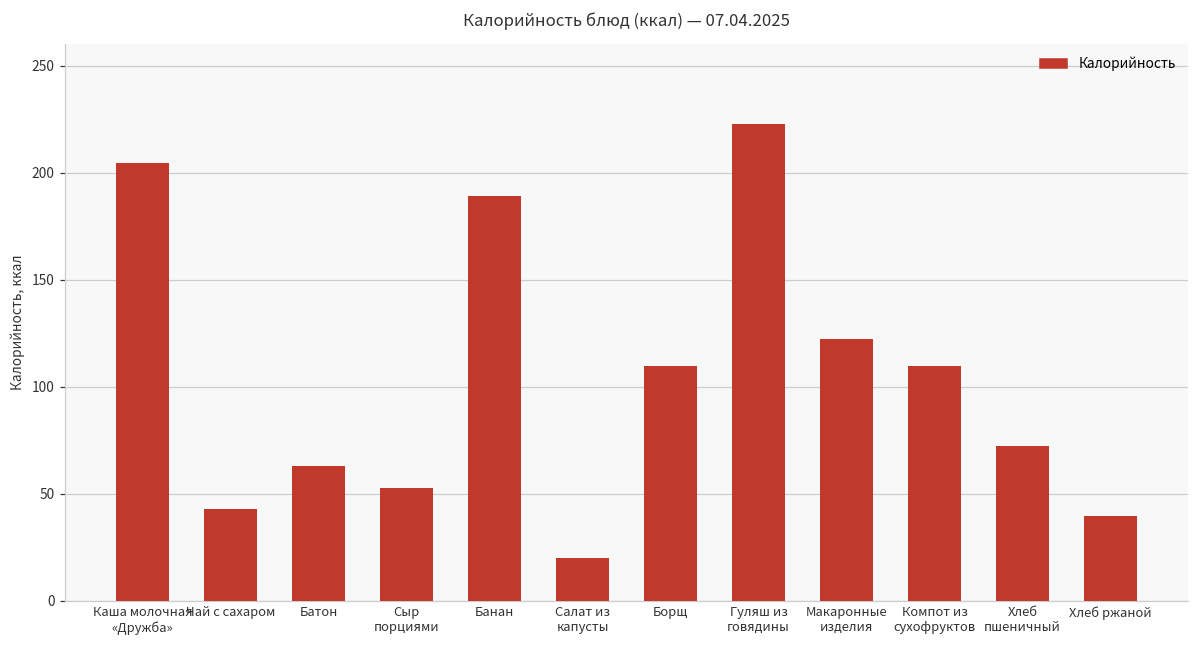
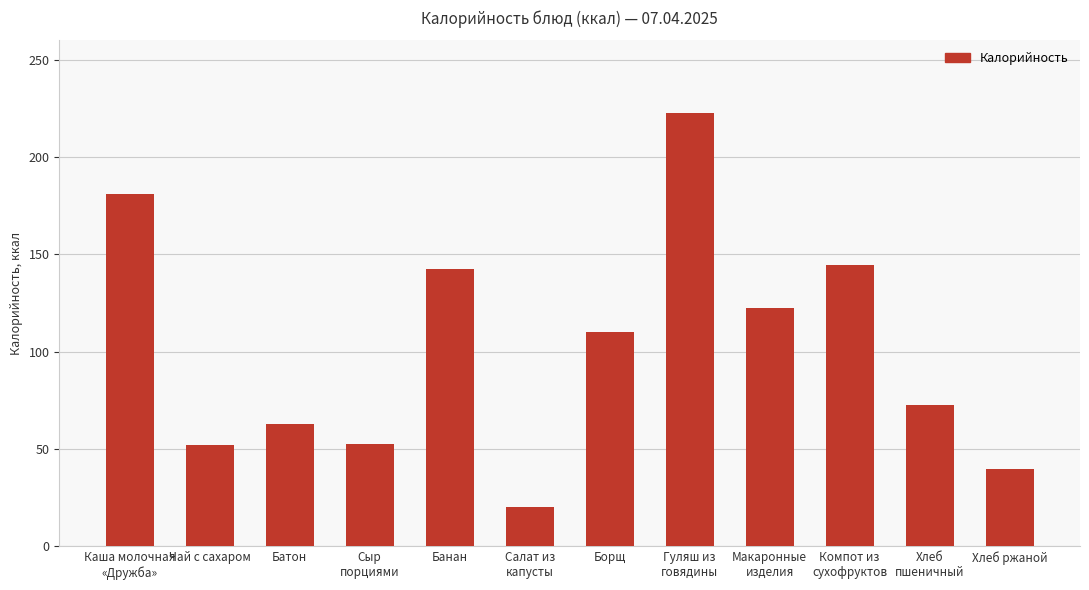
  {
-   "Каша молочная «Дружба»": 205,
-   "Чай с сахаром": 43,
+   "Каша молочная «Дружба»": 181,
+   "Чай с сахаром": 52,
    "Батон": 63,
    "Сыр порциями": 53,
-   "Банан": 189,
+   "Банан": 143,
    "Салат из капусты": 20,
    "Борщ": 110,
    "Гуляш из говядины": 223,
    "Макаронные изделия": 122,
-   "Компот из сухофруктов": 110,
+   "Компот из сухофруктов": 144,
    "Хлеб пшеничный": 73,
    "Хлеб ржаной": 40
  }
